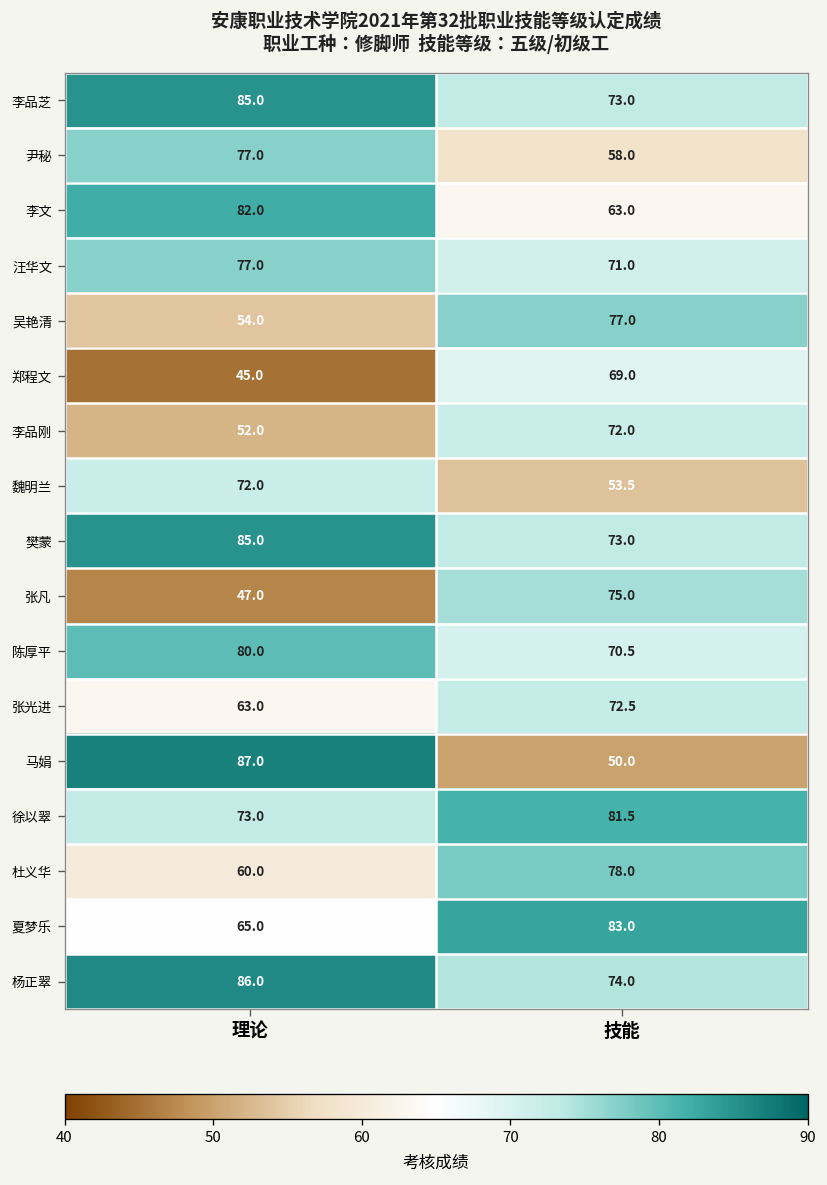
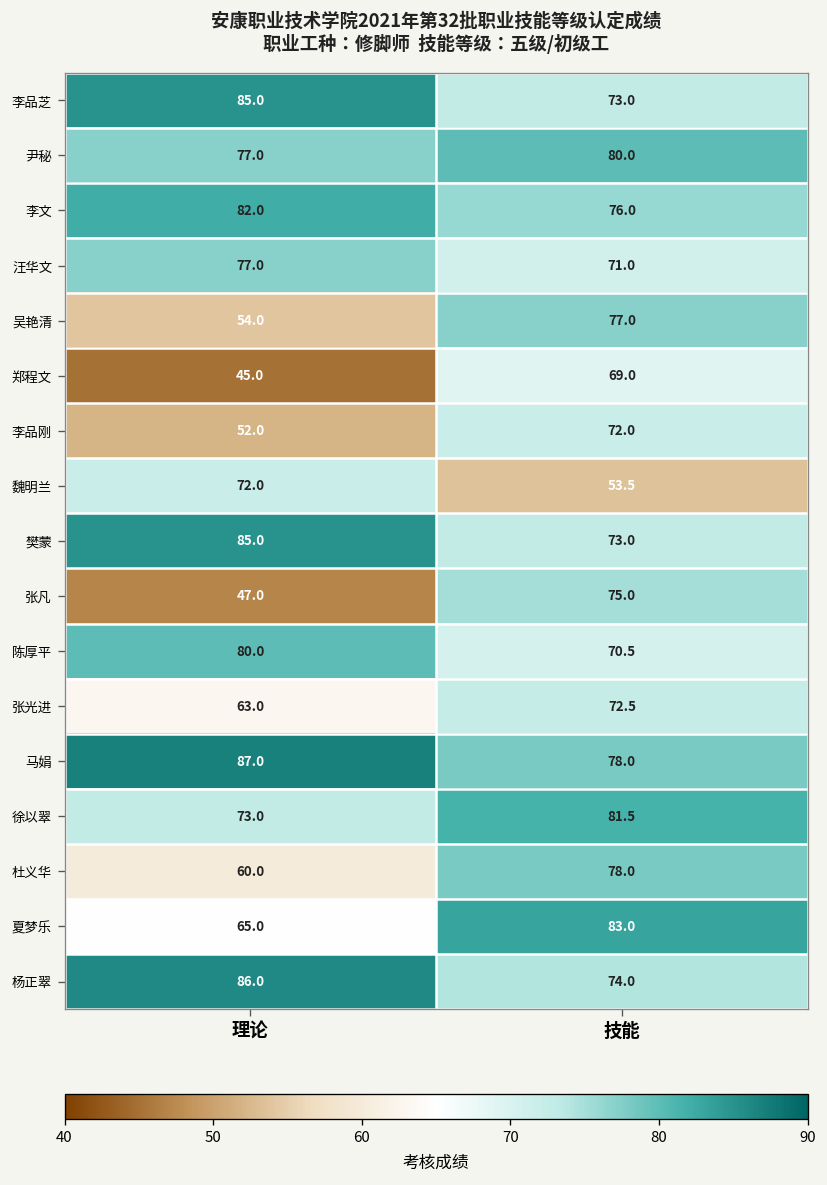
  {
    "李品芝": {
      "理论": 85.0,
      "技能": 73.0
    },
    "尹秘": {
      "理论": 77.0,
-     "技能": 58.0
+     "技能": 80.0
    },
    "李文": {
      "理论": 82.0,
-     "技能": 63.0
+     "技能": 76.0
    },
    "汪华文": {
      "理论": 77.0,
      "技能": 71.0
    },
    "吴艳清": {
      "理论": 54.0,
      "技能": 77.0
    },
    "郑程文": {
      "理论": 45.0,
      "技能": 69.0
    },
    "李品刚": {
      "理论": 52.0,
      "技能": 72.0
    },
    "魏明兰": {
      "理论": 72.0,
      "技能": 53.5
    },
    "樊蒙": {
      "理论": 85.0,
      "技能": 73.0
    },
    "张凡": {
      "理论": 47.0,
      "技能": 75.0
    },
    "陈厚平": {
      "理论": 80.0,
      "技能": 70.5
    },
    "张光进": {
      "理论": 63.0,
      "技能": 72.5
    },
    "马娟": {
      "理论": 87.0,
-     "技能": 50.0
+     "技能": 78.0
    },
    "徐以翠": {
      "理论": 73.0,
      "技能": 81.5
    },
    "杜义华": {
      "理论": 60.0,
      "技能": 78.0
    },
    "夏梦乐": {
      "理论": 65.0,
      "技能": 83.0
    },
    "杨正翠": {
      "理论": 86.0,
      "技能": 74.0
    }
  }
